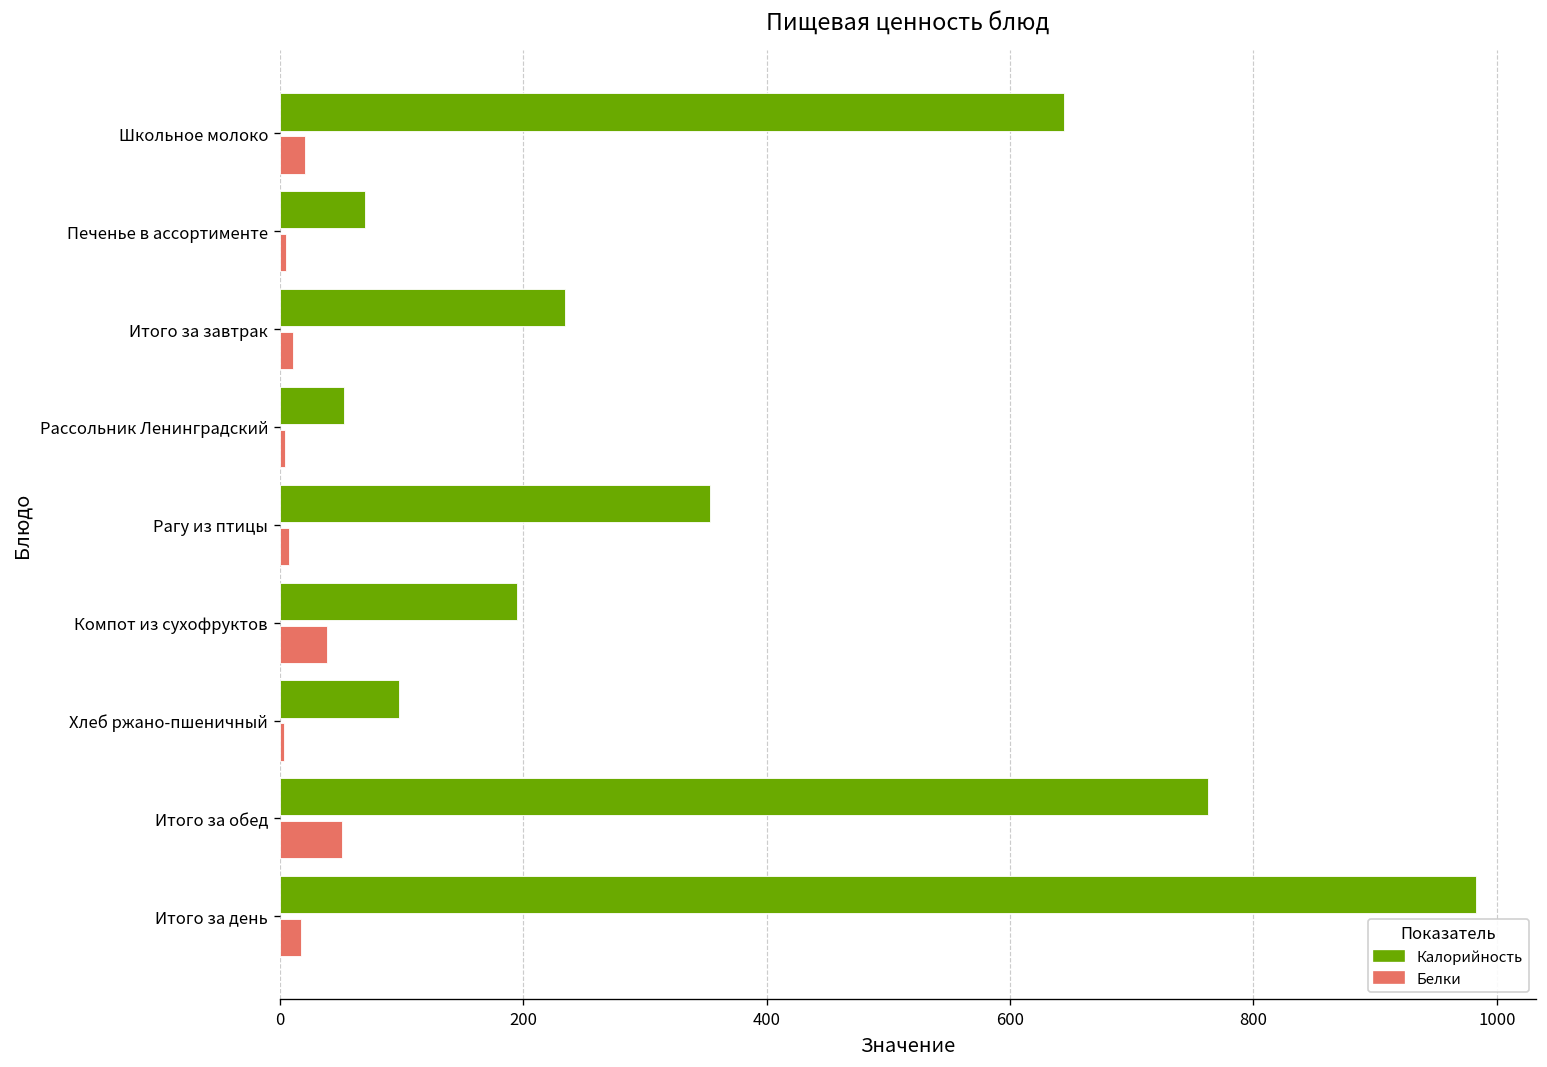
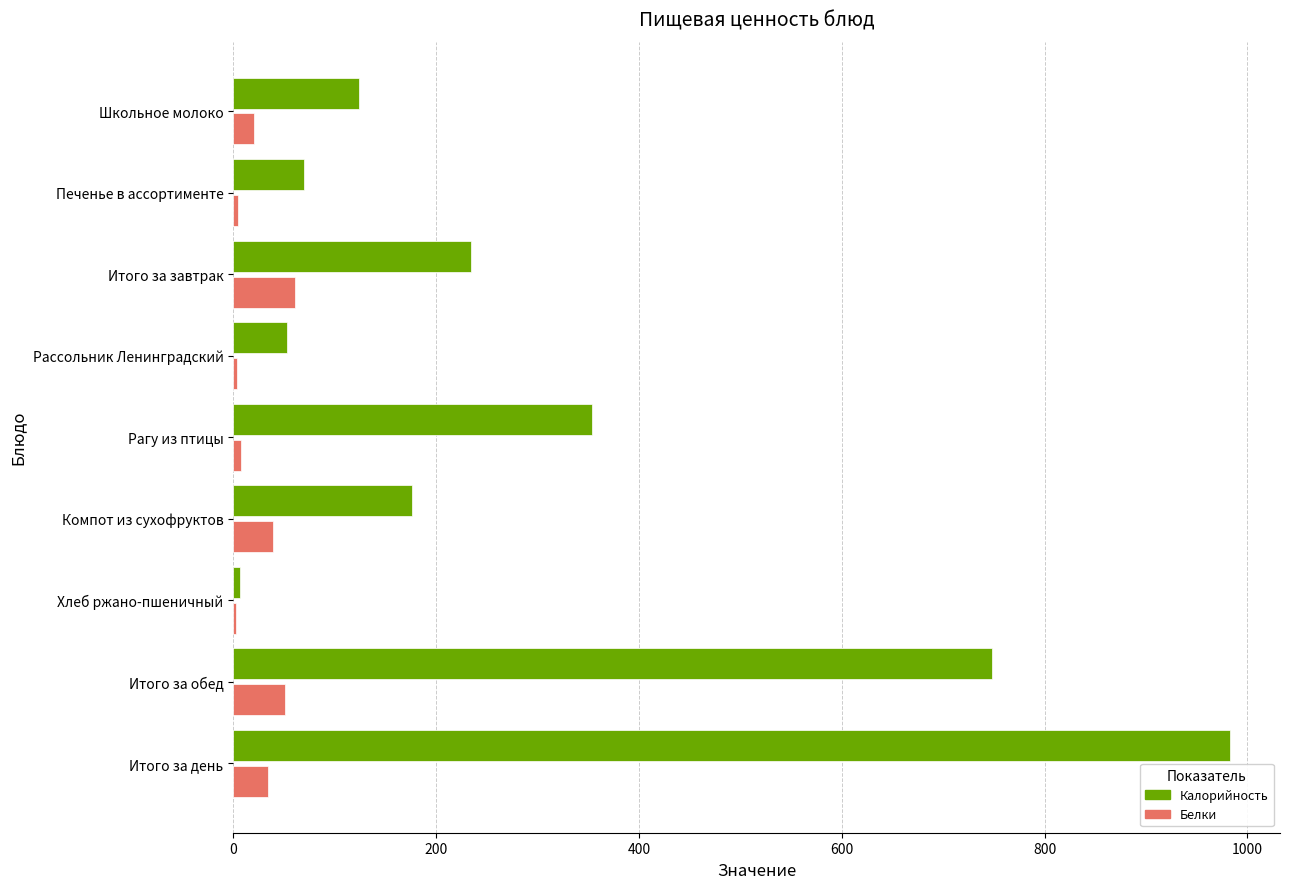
  {
    "Калорийность": {
-     "Школьное молоко": 644,
+     "Школьное молоко": 124,
      "Печенье в ассортименте": 70,
      "Итого за завтрак": 235,
      "Рассольник Ленинградский": 53,
      "Рагу из птицы": 354,
-     "Компот из сухофруктов": 195,
-     "Хлеб ржано-пшеничный": 98,
-     "Итого за обед": 763,
+     "Компот из сухофруктов": 176,
+     "Хлеб ржано-пшеничный": 7,
+     "Итого за обед": 748,
      "Итого за день": 983
    },
    "Белки": {
      "Школьное молоко": 21,
      "Печенье в ассортименте": 5,
-     "Итого за завтрак": 11,
+     "Итого за завтрак": 61,
      "Рассольник Ленинградский": 4,
      "Рагу из птицы": 8,
      "Компот из сухофруктов": 39,
      "Хлеб ржано-пшеничный": 3,
      "Итого за обед": 51,
-     "Итого за день": 18
+     "Итого за день": 34
    }
  }
